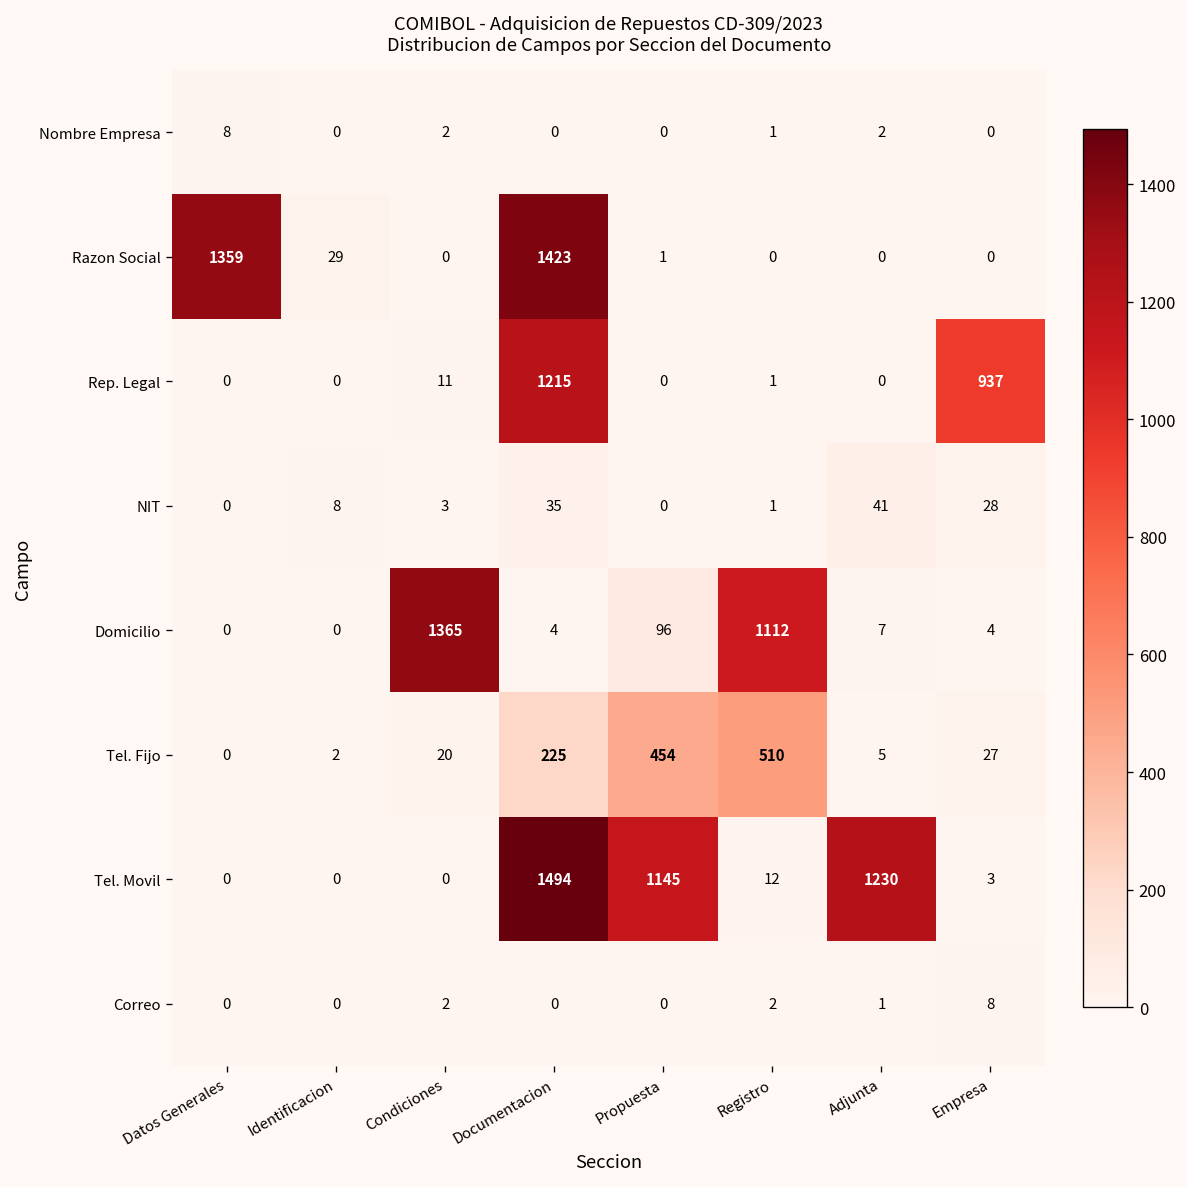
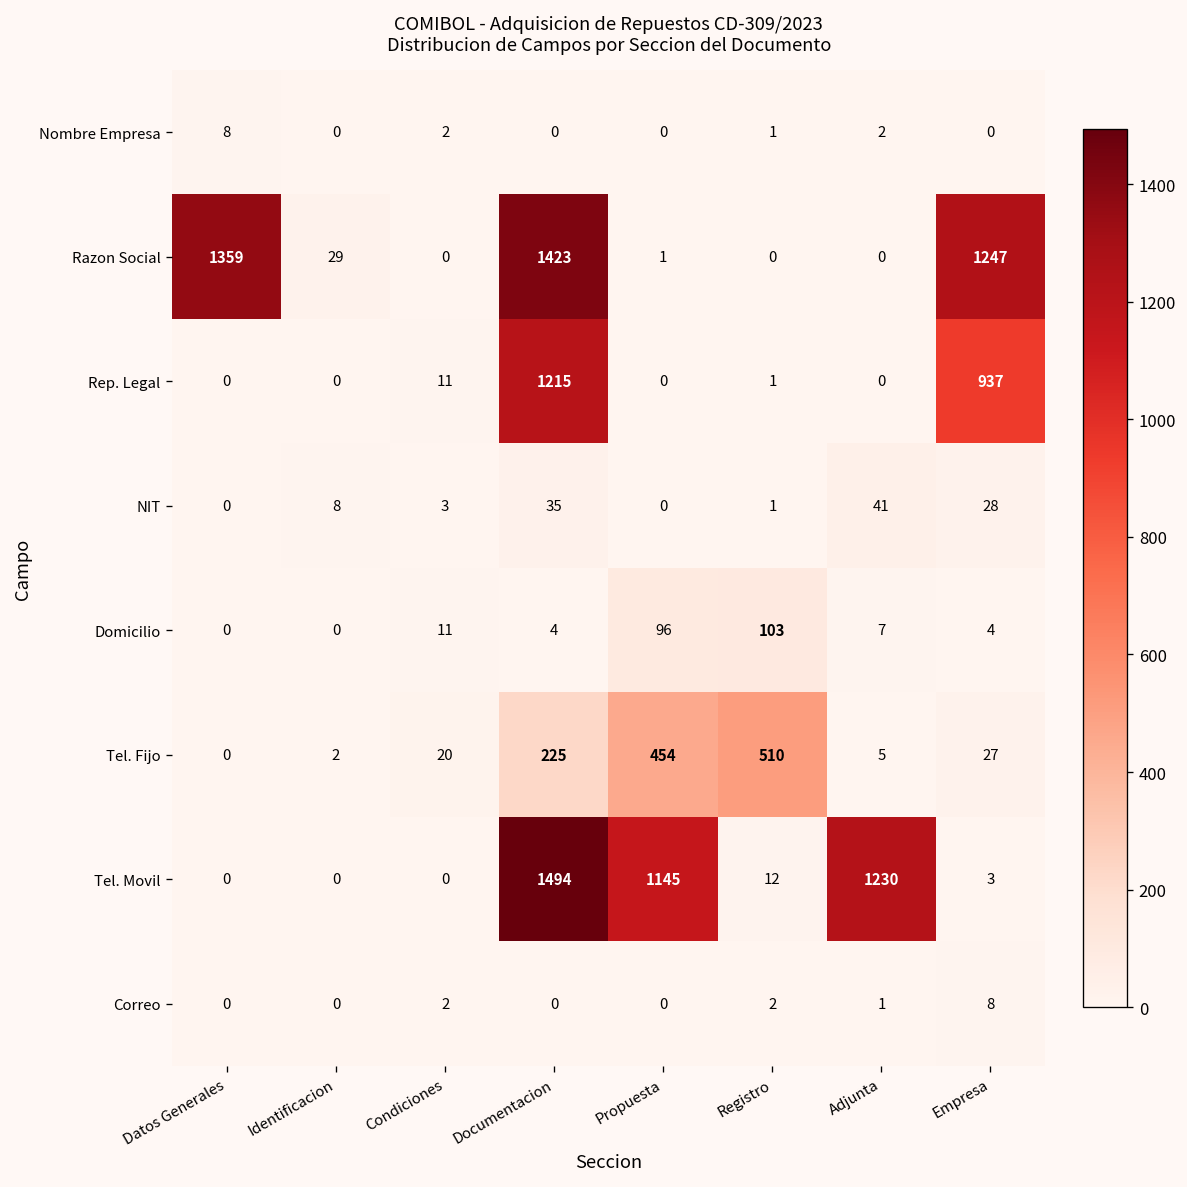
  {
    "Nombre Empresa": {
      "Datos Generales": 8,
      "Identificacion": 0,
      "Condiciones": 2,
      "Documentacion": 0,
      "Propuesta": 0,
      "Registro": 1,
      "Adjunta": 2,
      "Empresa": 0
    },
    "Razon Social": {
      "Datos Generales": 1359,
      "Identificacion": 29,
      "Condiciones": 0,
      "Documentacion": 1423,
      "Propuesta": 1,
      "Registro": 0,
      "Adjunta": 0,
-     "Empresa": 0
+     "Empresa": 1247
    },
    "Rep. Legal": {
      "Datos Generales": 0,
      "Identificacion": 0,
      "Condiciones": 11,
      "Documentacion": 1215,
      "Propuesta": 0,
      "Registro": 1,
      "Adjunta": 0,
      "Empresa": 937
    },
    "NIT": {
      "Datos Generales": 0,
      "Identificacion": 8,
      "Condiciones": 3,
      "Documentacion": 35,
      "Propuesta": 0,
      "Registro": 1,
      "Adjunta": 41,
      "Empresa": 28
    },
    "Domicilio": {
      "Datos Generales": 0,
      "Identificacion": 0,
-     "Condiciones": 1365,
+     "Condiciones": 11,
      "Documentacion": 4,
      "Propuesta": 96,
-     "Registro": 1112,
+     "Registro": 103,
      "Adjunta": 7,
      "Empresa": 4
    },
    "Tel. Fijo": {
      "Datos Generales": 0,
      "Identificacion": 2,
      "Condiciones": 20,
      "Documentacion": 225,
      "Propuesta": 454,
      "Registro": 510,
      "Adjunta": 5,
      "Empresa": 27
    },
    "Tel. Movil": {
      "Datos Generales": 0,
      "Identificacion": 0,
      "Condiciones": 0,
      "Documentacion": 1494,
      "Propuesta": 1145,
      "Registro": 12,
      "Adjunta": 1230,
      "Empresa": 3
    },
    "Correo": {
      "Datos Generales": 0,
      "Identificacion": 0,
      "Condiciones": 2,
      "Documentacion": 0,
      "Propuesta": 0,
      "Registro": 2,
      "Adjunta": 1,
      "Empresa": 8
    }
  }
